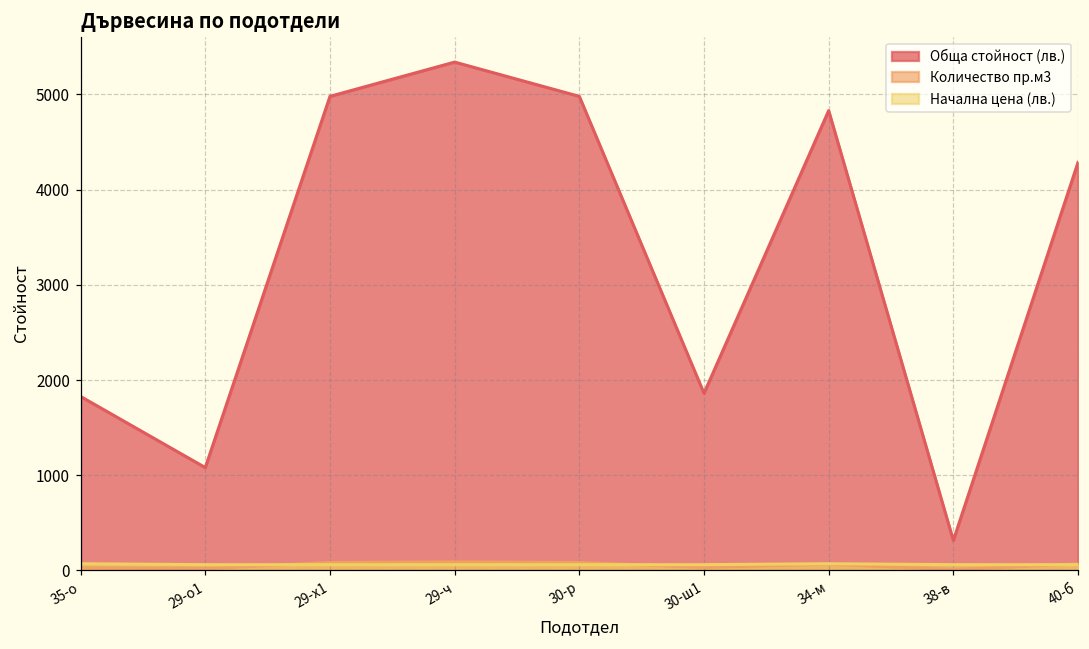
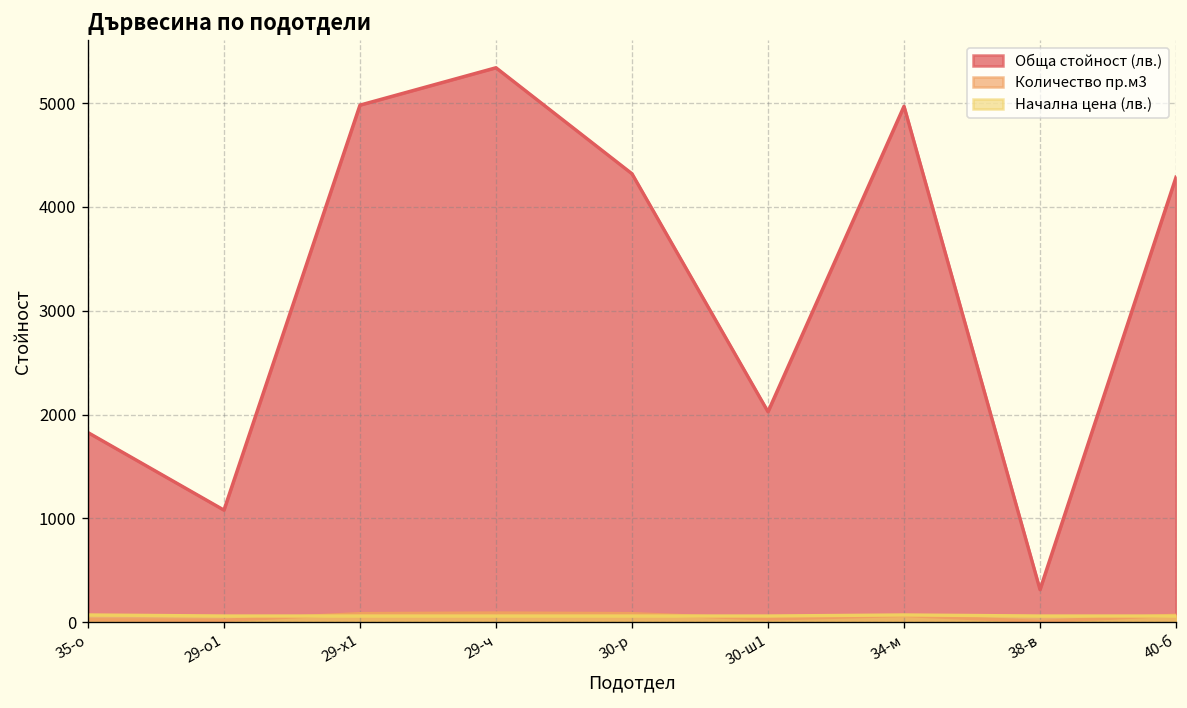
  {
    "Обща стойност (лв.)": {
      "35-о": 1800,
      "29-о1": 1100,
      "29-х1": 5000,
      "29-ч": 5300,
-     "30-р": 5000,
-     "30-ш1": 1900,
-     "34-м": 4800,
+     "30-р": 4300,
+     "30-ш1": 2000,
+     "34-м": 5000,
      "38-в": 300,
      "40-б": 4300
    }
  }
